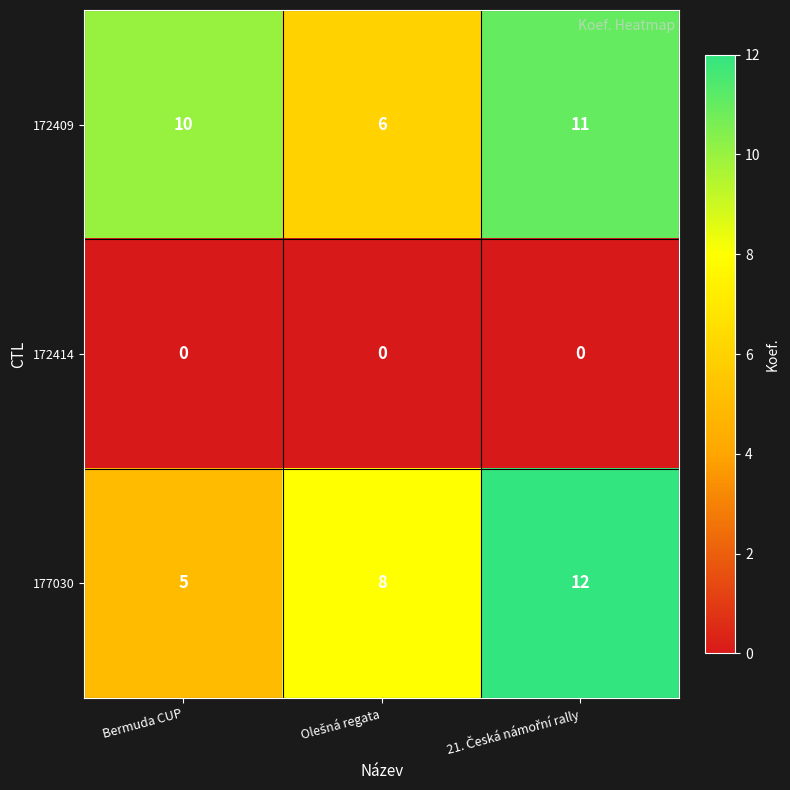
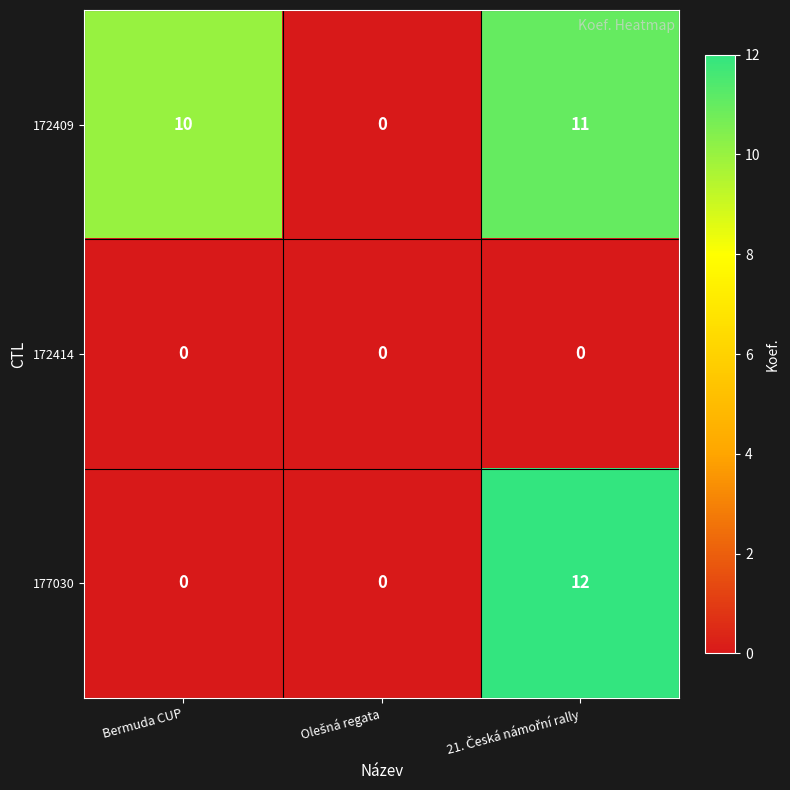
  {
    "172409": {
      "Bermuda CUP": 10,
-     "Olešná regata": 6,
+     "Olešná regata": 0,
      "21. Česká námořní rally": 11
    },
    "172414": {
      "Bermuda CUP": 0,
      "Olešná regata": 0,
      "21. Česká námořní rally": 0
    },
    "177030": {
-     "Bermuda CUP": 5,
-     "Olešná regata": 8,
+     "Bermuda CUP": 0,
+     "Olešná regata": 0,
      "21. Česká námořní rally": 12
    }
  }
